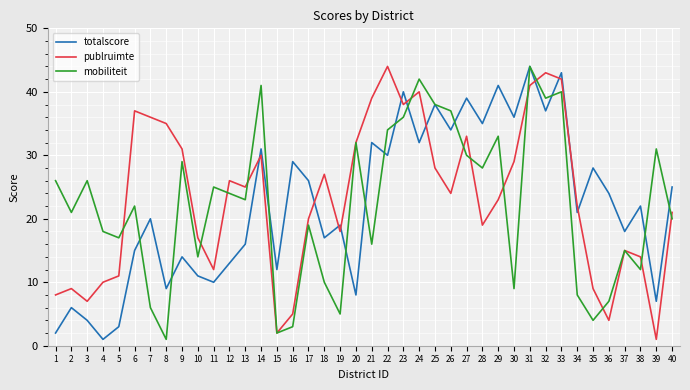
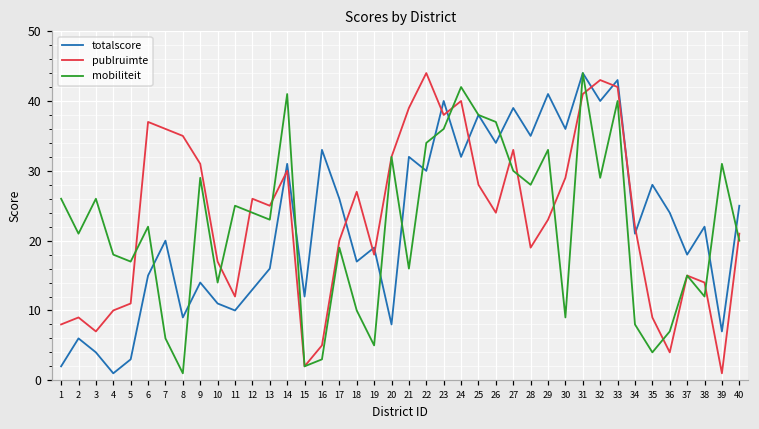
  {
    "totalscore": {
      "1": 2,
      "2": 6,
      "3": 4,
      "4": 1,
      "5": 3,
      "6": 15,
      "7": 20,
      "8": 9,
      "9": 14,
      "10": 11,
      "11": 10,
      "12": 13,
      "13": 16,
      "14": 31,
      "15": 12,
-     "16": 29,
+     "16": 33,
      "17": 26,
      "18": 17,
      "19": 19,
      "20": 8,
      "21": 32,
      "22": 30,
      "23": 40,
      "24": 32,
      "26": 34,
      "27": 39,
      "28": 35,
      "29": 41,
      "30": 36,
-     "32": 37,
+     "32": 40,
      "33": 43,
      "34": 21,
      "35": 28,
      "36": 24,
      "37": 18,
      "38": 22,
      "39": 7,
      "40": 25
    },
    "publruimte": {
      "1": 8,
      "2": 9,
      "3": 7,
      "4": 10,
      "5": 11,
      "6": 37,
      "7": 36,
      "8": 35,
      "9": 31,
      "10": 17,
      "11": 12,
      "12": 26,
      "13": 25,
      "14": 30,
      "16": 5,
      "17": 20,
      "18": 27,
      "19": 18,
      "21": 39,
      "22": 44,
      "23": 38,
      "24": 40,
      "25": 28,
      "26": 24,
      "27": 33,
      "28": 19,
      "29": 23,
      "30": 29,
      "31": 41,
      "32": 43,
      "33": 42,
      "34": 22,
      "35": 9,
      "36": 4,
      "38": 14,
      "39": 1,
      "40": 21
    },
    "mobiliteit": {
      "1": 26,
      "2": 21,
      "3": 26,
      "4": 18,
      "5": 17,
      "6": 22,
      "7": 6,
      "8": 1,
      "9": 29,
      "10": 14,
      "11": 25,
      "12": 24,
      "13": 23,
      "14": 41,
      "16": 3,
      "17": 19,
      "18": 10,
      "19": 5,
      "21": 16,
      "22": 34,
      "23": 36,
      "24": 42,
      "26": 37,
      "27": 30,
      "28": 28,
      "29": 33,
      "30": 9,
-     "32": 39,
+     "32": 29,
      "33": 40,
      "34": 8,
      "35": 4,
      "36": 7,
      "38": 12,
      "39": 31,
      "40": 20
    }
  }
